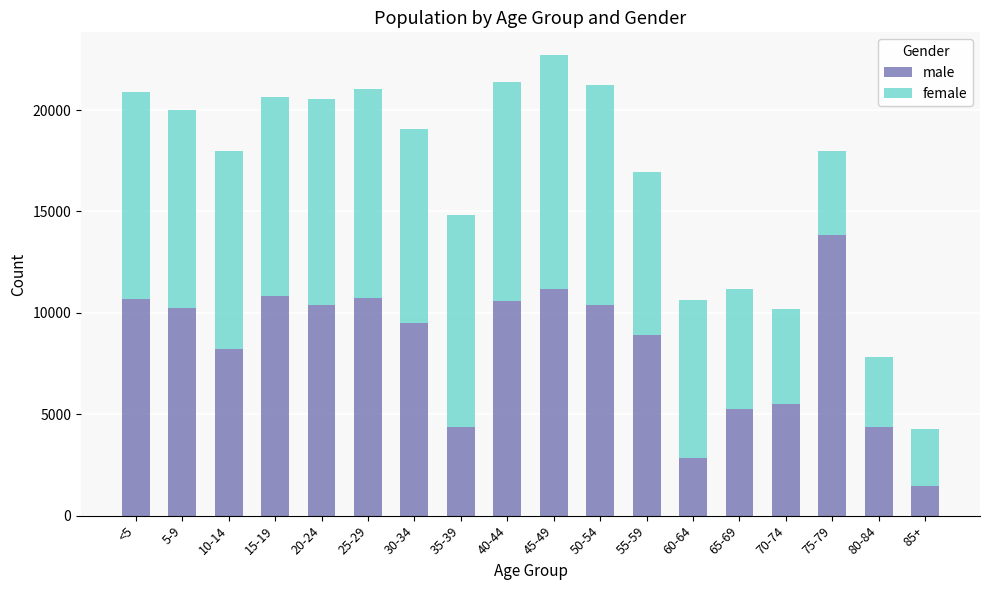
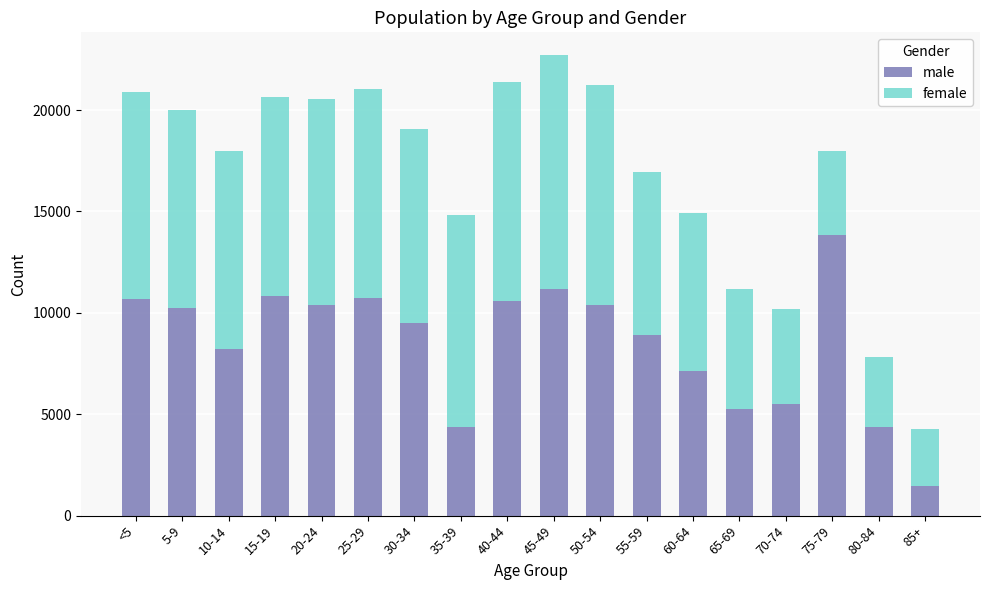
  {
    "male": {
      "<5": 10700,
      "5-9": 10200,
      "10-14": 8200,
      "15-19": 10800,
      "20-24": 10400,
      "25-29": 10700,
      "30-34": 9500,
      "35-39": 4400,
      "40-44": 10600,
      "45-49": 11200,
      "50-54": 10400,
      "55-59": 8900,
-     "60-64": 2800,
+     "60-64": 7200,
      "65-69": 5200,
      "70-74": 5500,
      "75-79": 13800,
      "80-84": 4400,
      "85+": 1500
    },
    "female": {
      "<5": 10200,
      "5-9": 9800,
      "10-14": 9800,
      "15-19": 9800,
      "20-24": 10100,
      "25-29": 10300,
      "30-34": 9600,
      "35-39": 10400,
      "40-44": 10800,
      "45-49": 11500,
      "50-54": 10900,
      "55-59": 8000,
      "60-64": 7800,
      "65-69": 5900,
      "70-74": 4700,
      "75-79": 4200,
      "80-84": 3500,
      "85+": 2800
    }
  }
